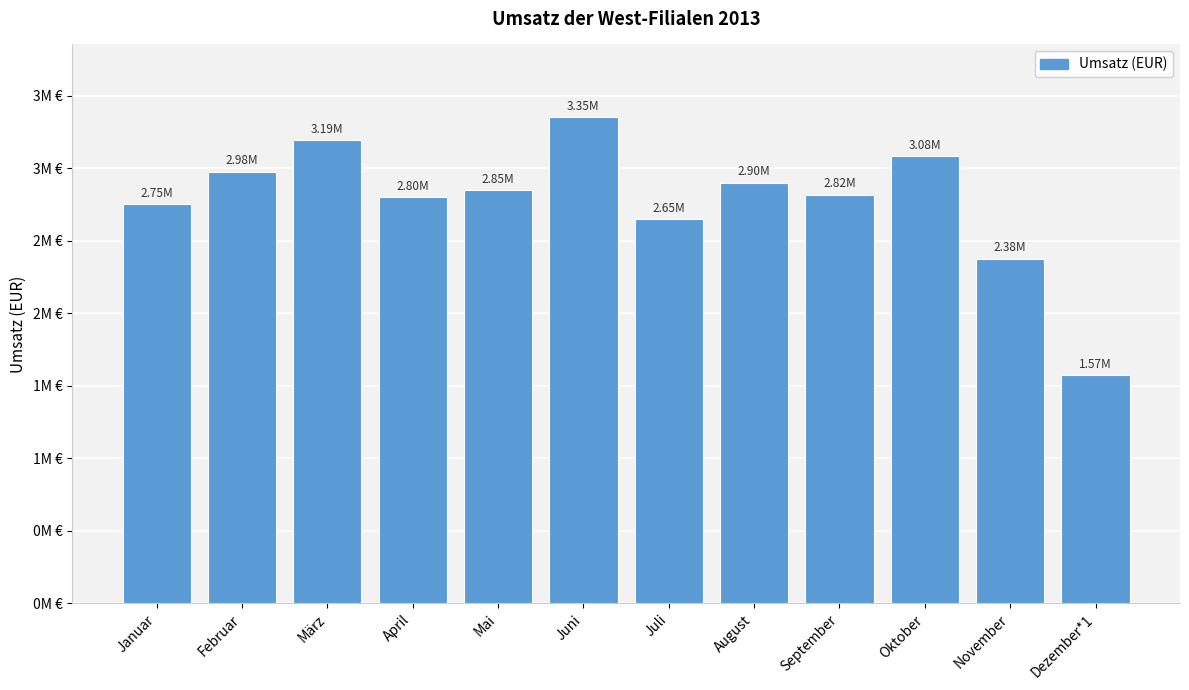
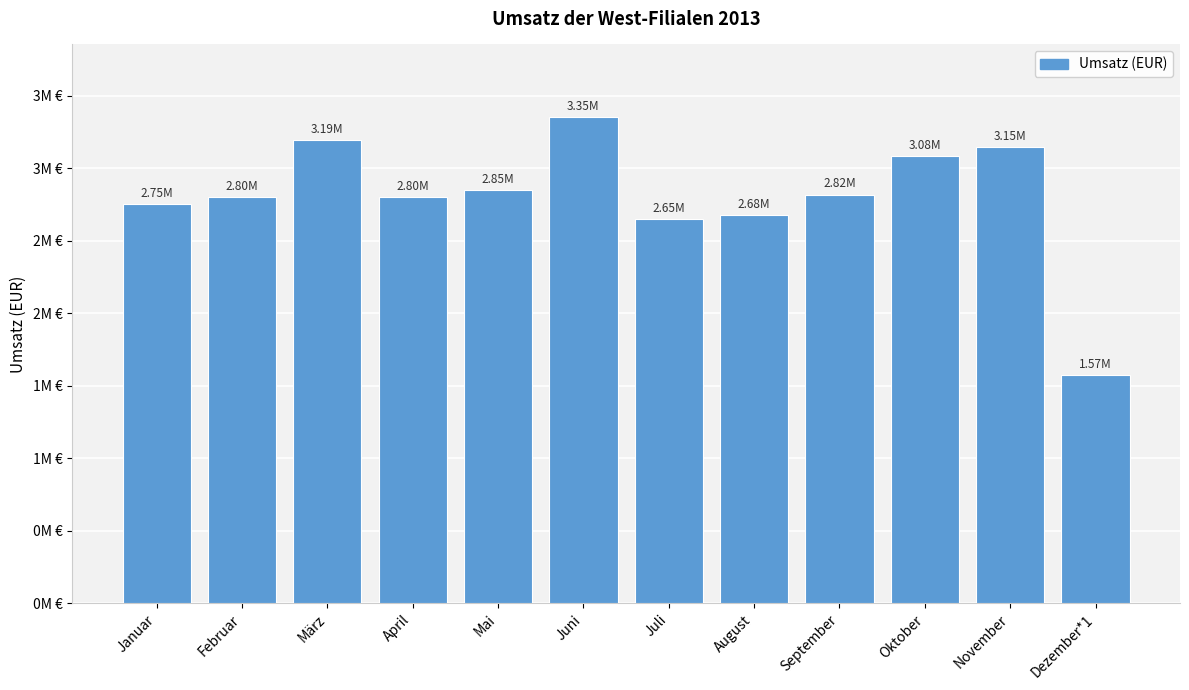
  {
    "Januar": "2.75M",
-   "Februar": "2.98M",
+   "Februar": "2.80M",
    "März": "3.19M",
    "April": "2.80M",
    "Mai": "2.85M",
    "Juni": "3.35M",
    "Juli": "2.65M",
-   "August": "2.90M",
+   "August": "2.68M",
    "September": "2.82M",
    "Oktober": "3.08M",
-   "November": "2.38M",
+   "November": "3.15M",
    "Dezember*1": "1.57M"
  }
